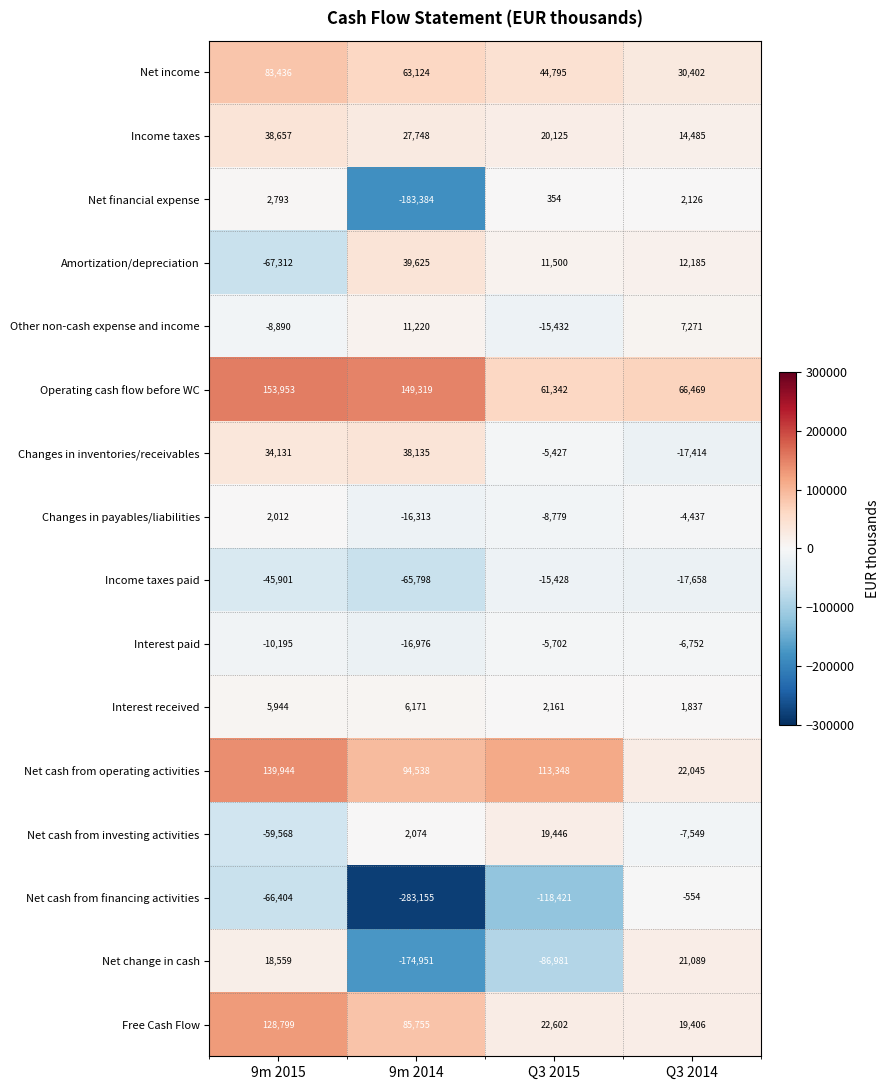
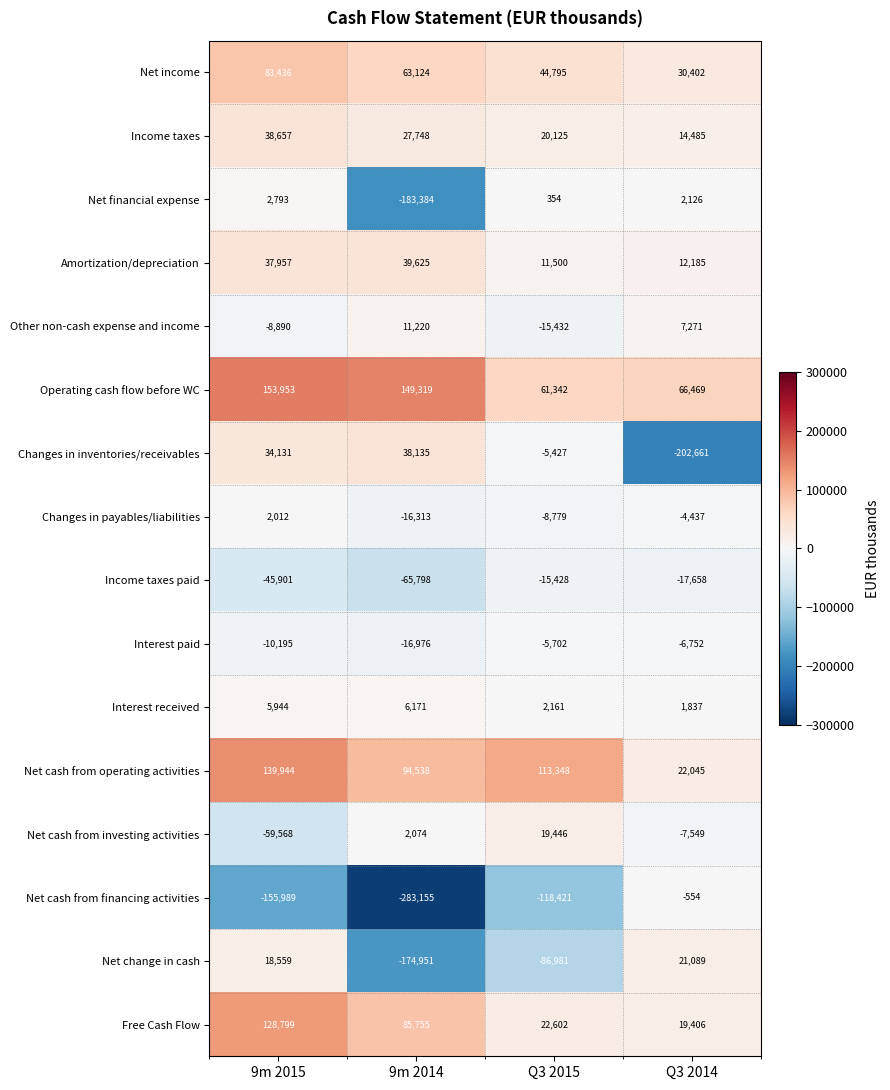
  {
    "Net income": {
      "9m 2015": "83,436",
      "9m 2014": "63,124",
      "Q3 2015": "44,795",
      "Q3 2014": "30,402"
    },
    "Income taxes": {
      "9m 2015": "38,657",
      "9m 2014": "27,748",
      "Q3 2015": "20,125",
      "Q3 2014": "14,485"
    },
    "Net financial expense": {
      "9m 2015": "2,793",
      "9m 2014": "-183,384",
      "Q3 2015": "354",
      "Q3 2014": "2,126"
    },
    "Amortization/depreciation": {
-     "9m 2015": "-67,312",
+     "9m 2015": "37,957",
      "9m 2014": "39,625",
      "Q3 2015": "11,500",
      "Q3 2014": "12,185"
    },
    "Other non-cash expense and income": {
      "9m 2015": "-8,890",
      "9m 2014": "11,220",
      "Q3 2015": "-15,432",
      "Q3 2014": "7,271"
    },
    "Operating cash flow before WC": {
      "9m 2015": "153,953",
      "9m 2014": "149,319",
      "Q3 2015": "61,342",
      "Q3 2014": "66,469"
    },
    "Changes in inventories/receivables": {
      "9m 2015": "34,131",
      "9m 2014": "38,135",
      "Q3 2015": "-5,427",
-     "Q3 2014": "-17,414"
+     "Q3 2014": "-202,661"
    },
    "Changes in payables/liabilities": {
      "9m 2015": "2,012",
      "9m 2014": "-16,313",
      "Q3 2015": "-8,779",
      "Q3 2014": "-4,437"
    },
    "Income taxes paid": {
      "9m 2015": "-45,901",
      "9m 2014": "-65,798",
      "Q3 2015": "-15,428",
      "Q3 2014": "-17,658"
    },
    "Interest paid": {
      "9m 2015": "-10,195",
      "9m 2014": "-16,976",
      "Q3 2015": "-5,702",
      "Q3 2014": "-6,752"
    },
    "Interest received": {
      "9m 2015": "5,944",
      "9m 2014": "6,171",
      "Q3 2015": "2,161",
      "Q3 2014": "1,837"
    },
    "Net cash from operating activities": {
      "9m 2015": "139,944",
      "9m 2014": "94,538",
      "Q3 2015": "113,348",
      "Q3 2014": "22,045"
    },
    "Net cash from investing activities": {
      "9m 2015": "-59,568",
      "9m 2014": "2,074",
      "Q3 2015": "19,446",
      "Q3 2014": "-7,549"
    },
    "Net cash from financing activities": {
-     "9m 2015": "-66,404",
+     "9m 2015": "-155,989",
      "9m 2014": "-283,155",
      "Q3 2015": "-118,421",
      "Q3 2014": "-554"
    },
    "Net change in cash": {
      "9m 2015": "18,559",
      "9m 2014": "-174,951",
      "Q3 2015": "-86,981",
      "Q3 2014": "21,089"
    },
    "Free Cash Flow": {
      "9m 2015": "128,799",
      "9m 2014": "85,755",
      "Q3 2015": "22,602",
      "Q3 2014": "19,406"
    }
  }
